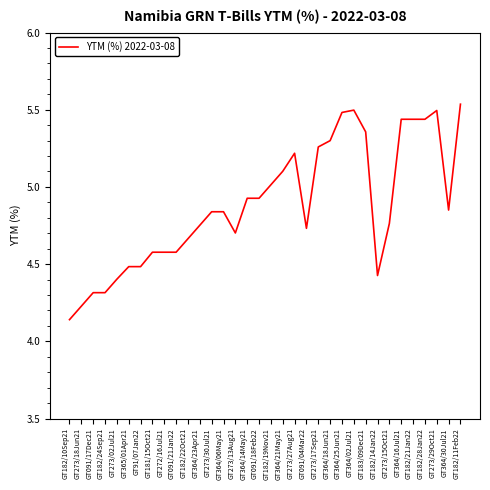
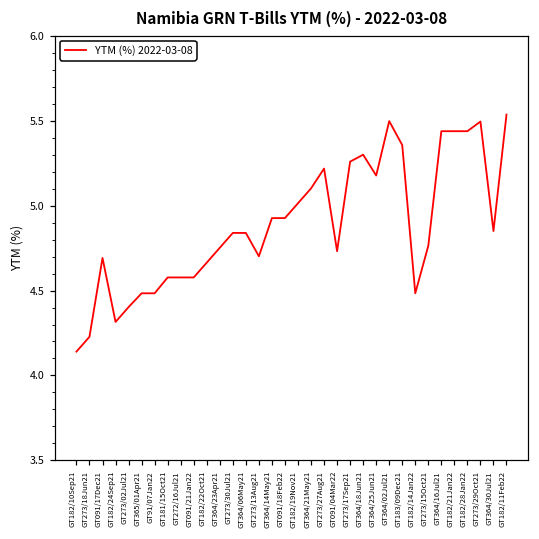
  {
    "GT182/10Sep21": 4.14,
    "GT273/18Jun21": 4.23,
-   "GT091/17Dec21": 4.32,
+   "GT091/17Dec21": 4.69,
    "GT182/24Sep21": 4.32,
    "GT273/02Jul21": 4.40,
    "GT365/01Apr21": 4.48,
    "GT91/07Jan22": 4.48,
    "GT181/15Oct21": 4.58,
    "GT272/16Jul21": 4.58,
    "GT091/21Jan22": 4.58,
    "GT182/22Oct21": 4.66,
    "GT364/23Apr21": 4.75,
    "GT273/30Jul21": 4.84,
    "GT364/06May21": 4.84,
    "GT273/13Aug21": 4.70,
    "GT364/14May21": 4.93,
    "GT091/18Feb22": 4.93,
    "GT182/19Nov21": 5.01,
    "GT364/21May21": 5.10,
    "GT273/27Aug21": 5.22,
    "GT091/04Mar22": 4.73,
    "GT273/17Sep21": 5.26,
    "GT364/18Jun21": 5.30,
-   "GT364/25Jun21": 5.48,
+   "GT364/25Jun21": 5.18,
    "GT364/02Jul21": 5.50,
    "GT183/09Dec21": 5.36,
-   "GT182/14Jan22": 4.43,
+   "GT182/14Jan22": 4.48,
    "GT273/15Oct21": 4.76,
    "GT364/16Jul21": 5.44,
    "GT182/21Jan22": 5.44,
    "GT182/28Jan22": 5.44,
    "GT273/29Oct21": 5.49,
    "GT364/30Jul21": 4.85,
    "GT182/11Feb22": 5.54
  }
